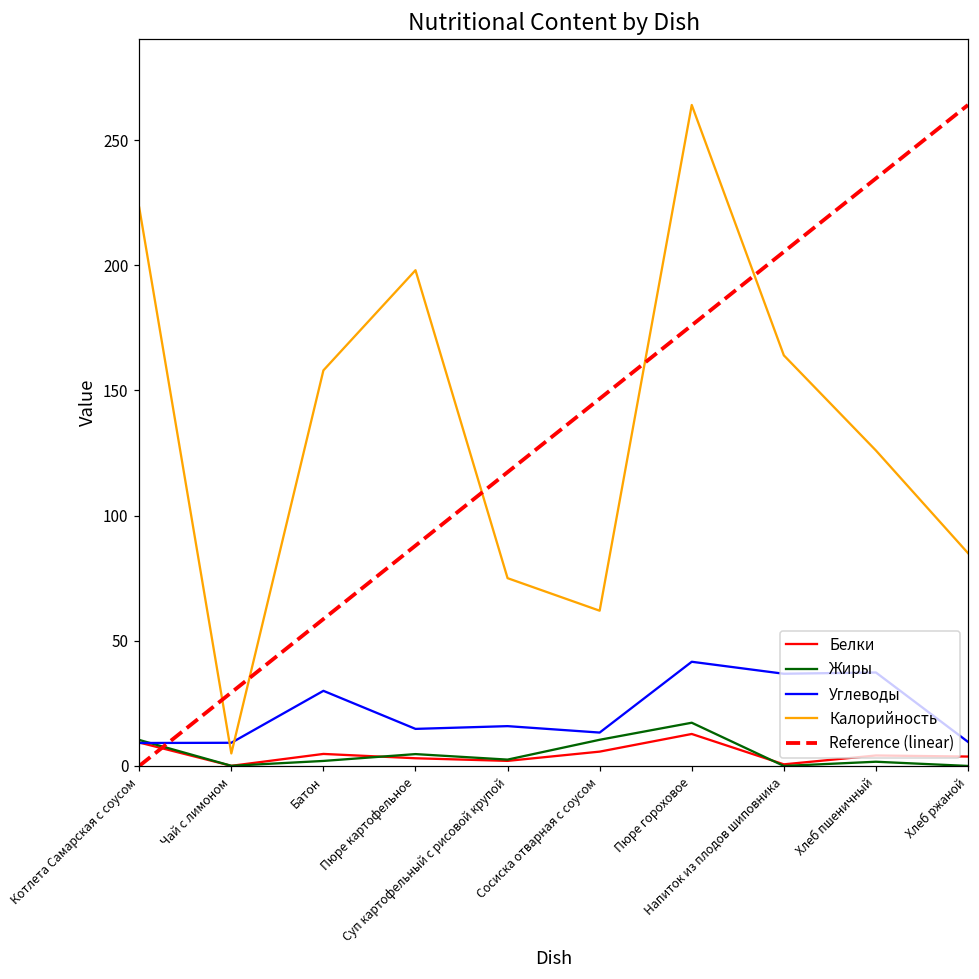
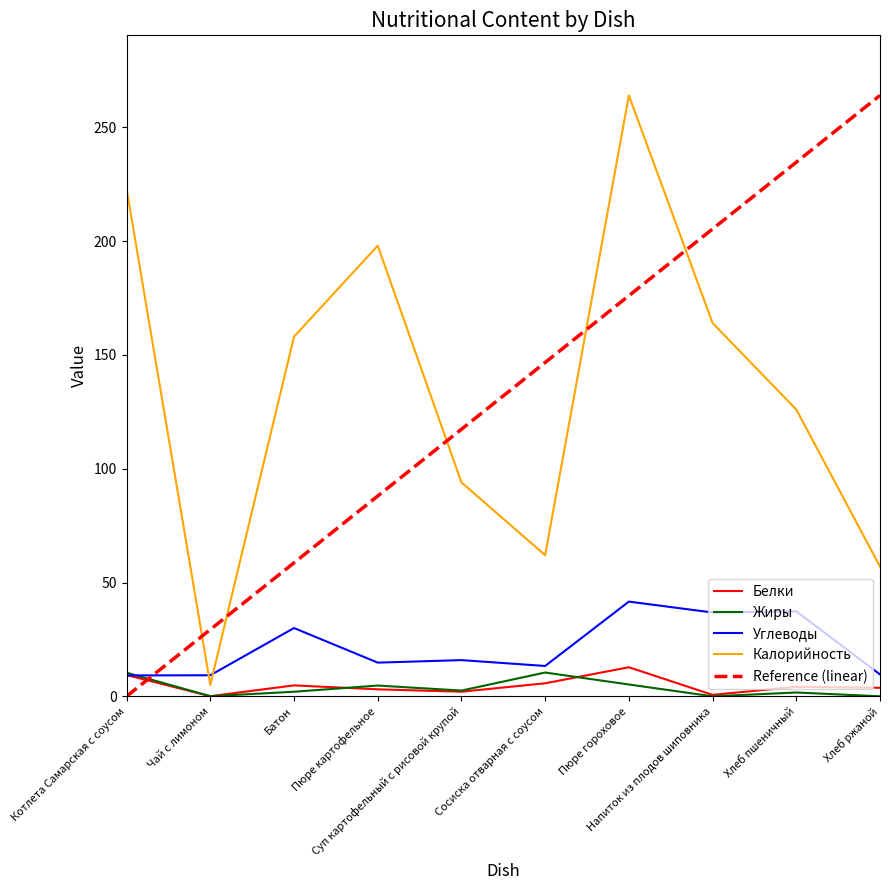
  {
    "Жиры": {
      "Батон": 2,
      "Пюре картофельное": 5,
      "Сосиска отварная с соусом": 10,
-     "Пюре гороховое": 17,
+     "Пюре гороховое": 5,
      "Хлеб пшеничный": 2,
      "Хлеб ржаной": 0
    },
    "Углеводы": {
      "Чай с лимоном": 9,
      "Батон": 30,
      "Пюре картофельное": 15,
      "Суп картофельный с рисовой крупой": 16,
      "Сосиска отварная с соусом": 13,
      "Пюре гороховое": 42,
      "Хлеб ржаной": 10
    },
    "Калорийность": {
      "Котлета Самарская с соусом": 223,
      "Чай с лимоном": 5,
      "Батон": 158,
      "Пюре картофельное": 198,
-     "Суп картофельный с рисовой крупой": 75,
+     "Суп картофельный с рисовой крупой": 94,
      "Сосиска отварная с соусом": 62,
      "Пюре гороховое": 264,
      "Напиток из плодов шиповника": 164,
      "Хлеб пшеничный": 126,
-     "Хлеб ржаной": 85
+     "Хлеб ржаной": 57
    }
  }
